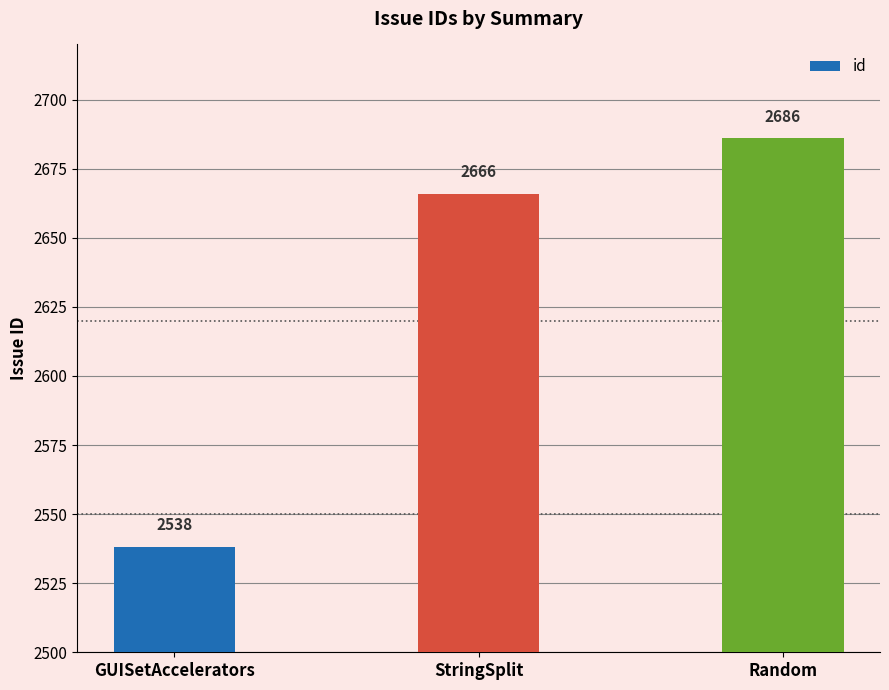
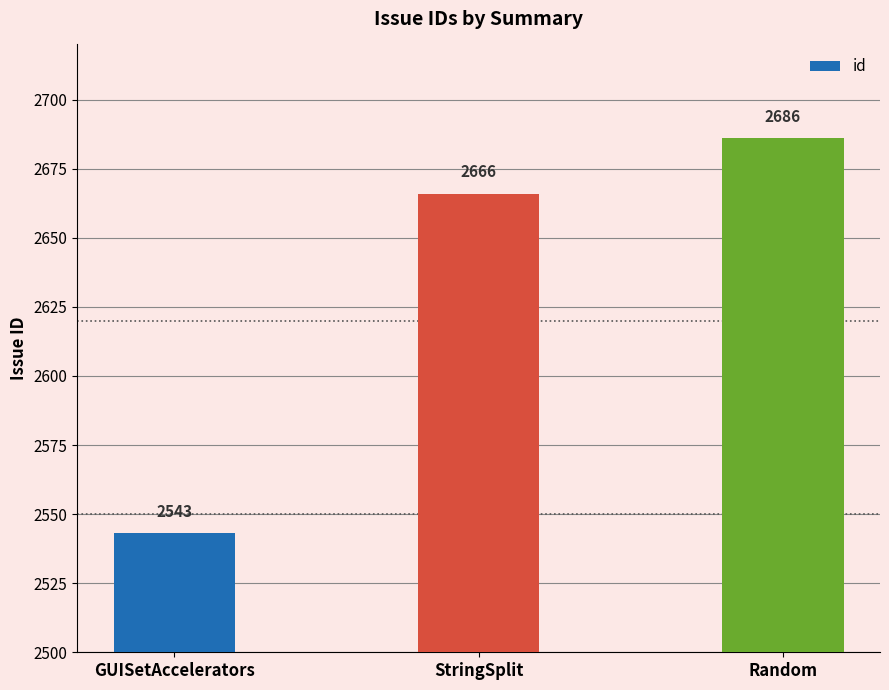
  {
-   "GUISetAccelerators": 2538,
+   "GUISetAccelerators": 2543,
    "StringSplit": 2666,
    "Random": 2686
  }
